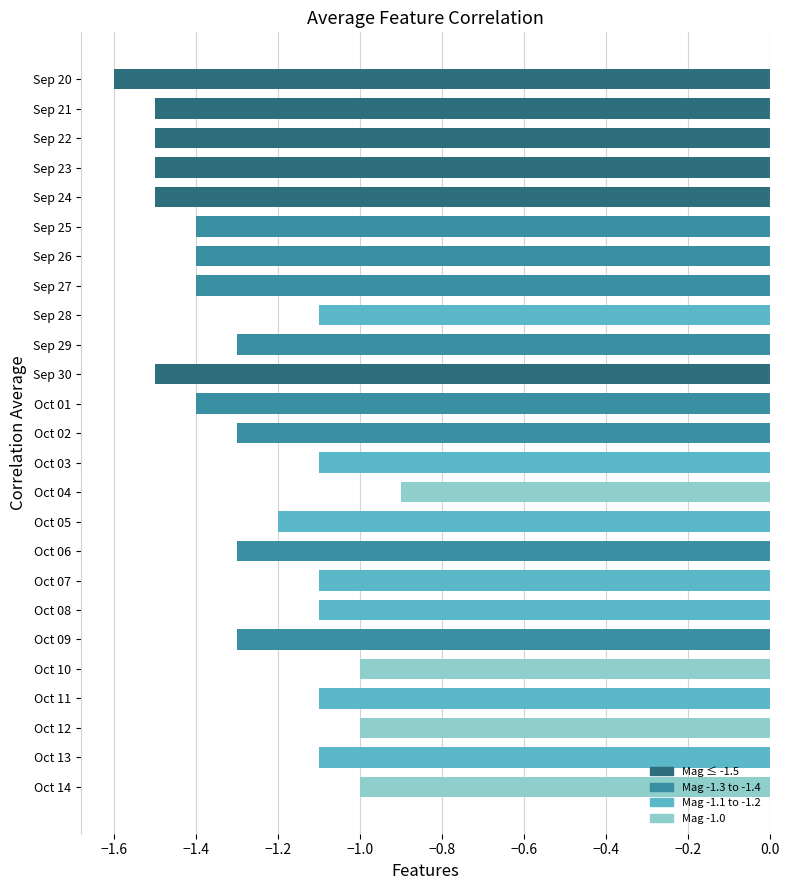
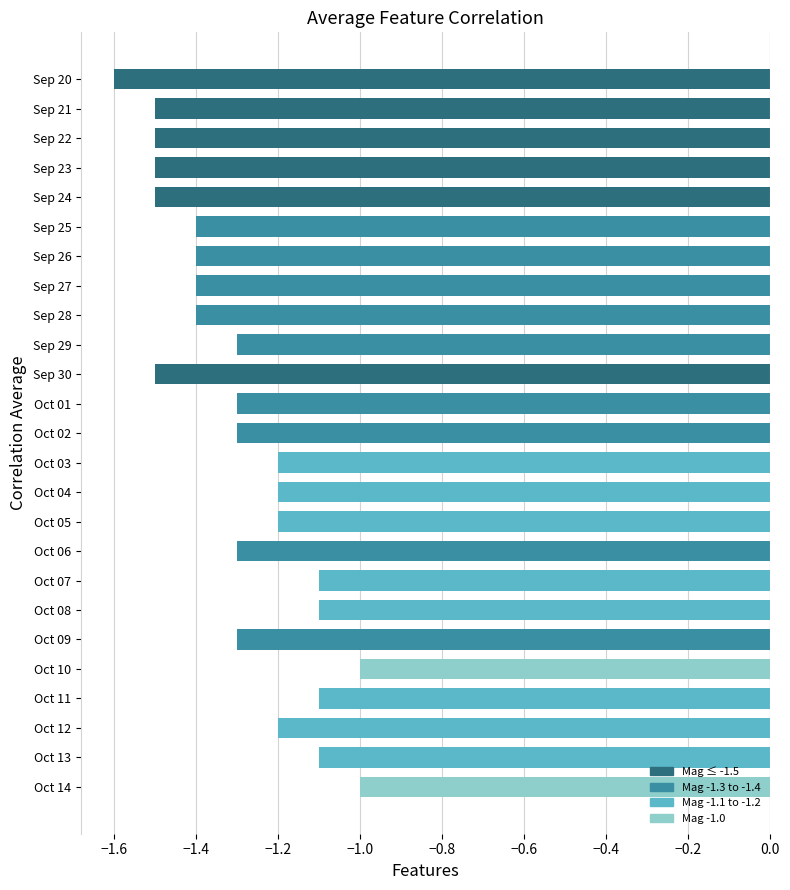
  {
    "Sep 20": -1.6,
    "Sep 21": -1.5,
    "Sep 22": -1.5,
    "Sep 23": -1.5,
    "Sep 24": -1.5,
    "Sep 25": -1.4,
    "Sep 26": -1.4,
    "Sep 27": -1.4,
-   "Sep 28": -1.1,
+   "Sep 28": -1.4,
    "Sep 29": -1.3,
    "Sep 30": -1.5,
-   "Oct 01": -1.4,
+   "Oct 01": -1.3,
    "Oct 02": -1.3,
-   "Oct 03": -1.1,
-   "Oct 04": -0.9,
+   "Oct 03": -1.2,
+   "Oct 04": -1.2,
    "Oct 05": -1.2,
    "Oct 06": -1.3,
    "Oct 07": -1.1,
    "Oct 08": -1.1,
    "Oct 09": -1.3,
    "Oct 10": -1.0,
    "Oct 11": -1.1,
-   "Oct 12": -1.0,
+   "Oct 12": -1.2,
    "Oct 13": -1.1,
    "Oct 14": -1.0
  }
